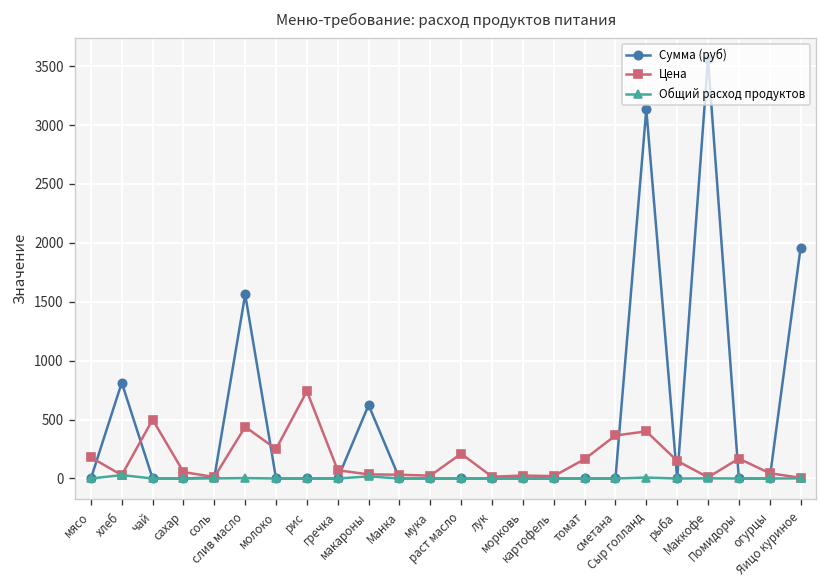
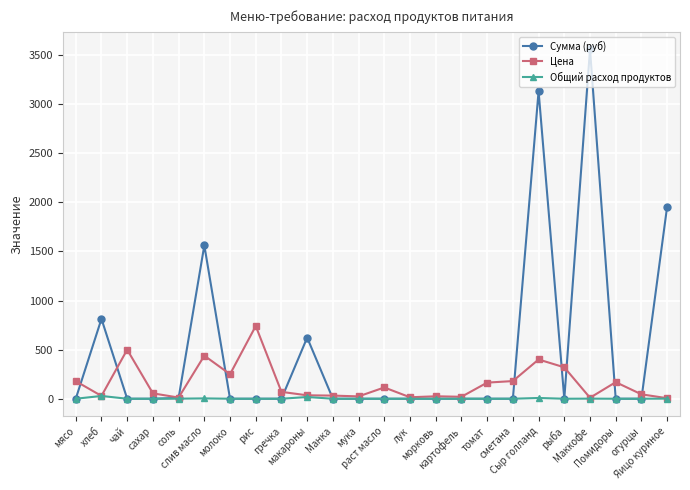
  {
    "Цена": {
      "мясо": 200,
      "чай": 500,
      "сахар": 100,
      "слив масло": 400,
      "молоко": 300,
      "рис": 700,
      "гречка": 100,
      "Манка": 0,
-     "раст масло": 200,
+     "раст масло": 100,
      "томат": 200,
-     "сметана": 400,
+     "сметана": 200,
      "Сыр голланд": 400,
-     "рыба": 200,
+     "рыба": 300,
      "Помидоры": 200,
      "огурцы": 0
    }
  }
